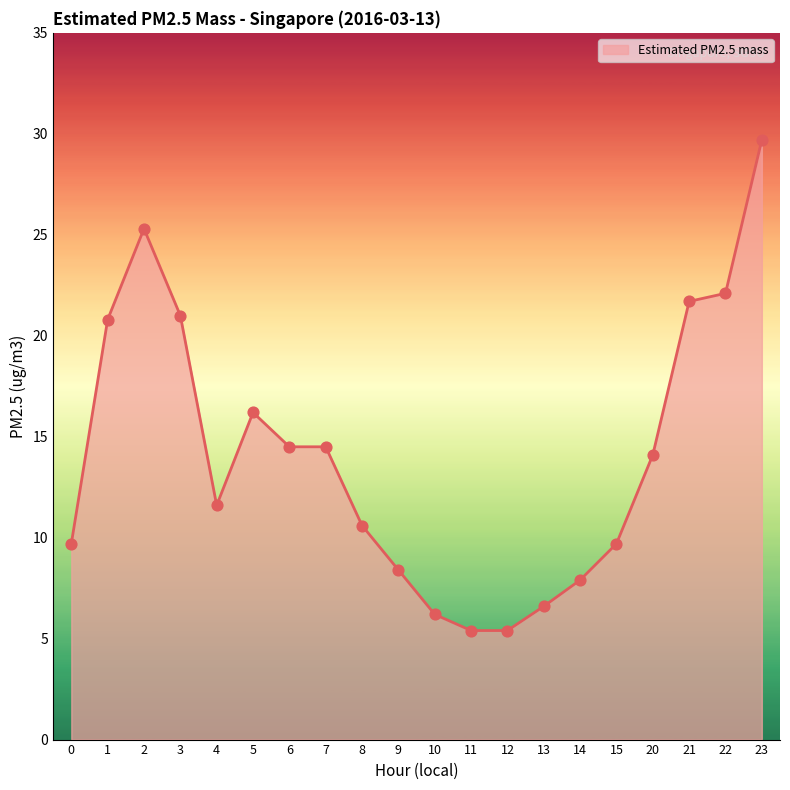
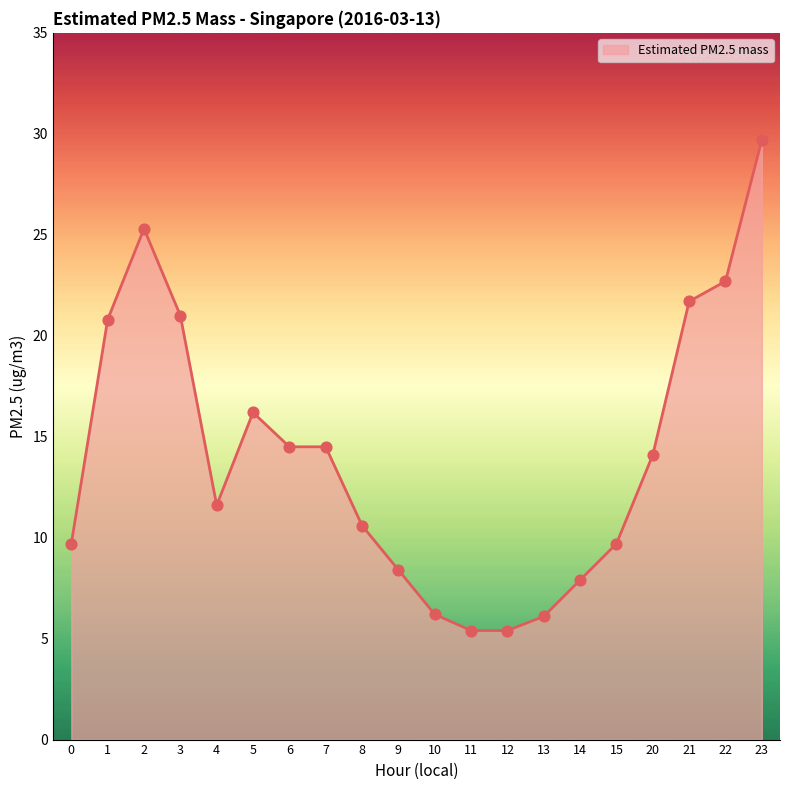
  {
    "0": 9.7,
    "1": 20.8,
    "2": 25.3,
    "3": 21.0,
    "4": 11.6,
    "5": 16.2,
    "6": 14.5,
    "7": 14.5,
    "8": 10.6,
    "9": 8.4,
    "10": 6.2,
    "11": 5.4,
    "12": 5.4,
-   "13": 6.6,
+   "13": 6.1,
    "14": 7.9,
    "15": 9.7,
    "20": 14.1,
    "21": 21.7,
-   "22": 22.1,
+   "22": 22.7,
    "23": 29.7
  }
